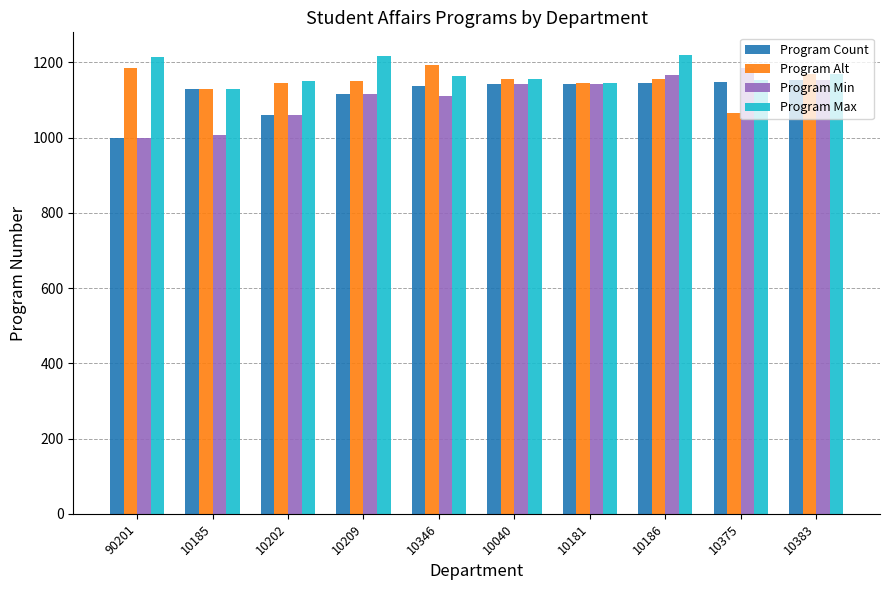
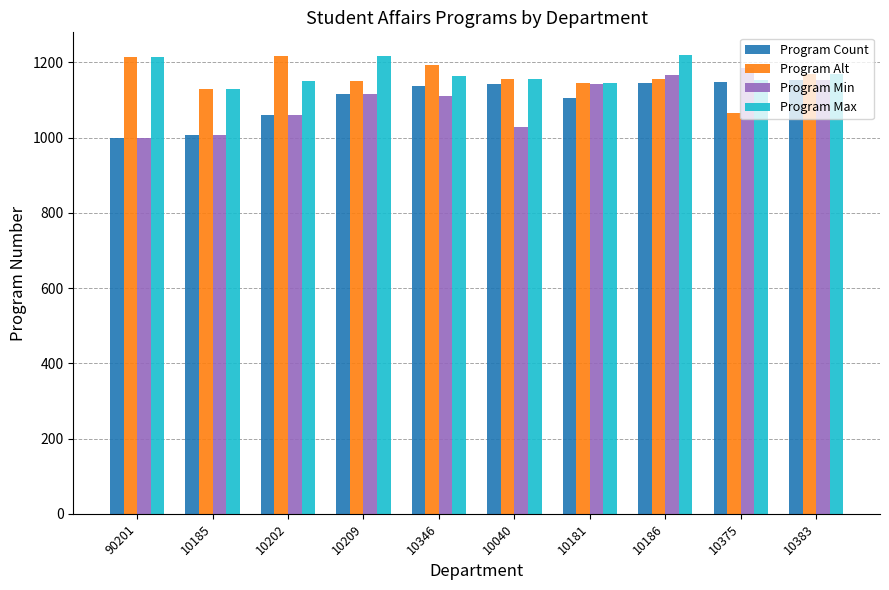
  {
    "Program Count": {
      "90201": 1000,
-     "10185": 1130,
+     "10185": 1010,
      "10202": 1060,
      "10209": 1120,
      "10346": 1140,
      "10040": 1140,
-     "10181": 1140,
+     "10181": 1110,
      "10186": 1140,
      "10375": 1150
    },
    "Program Alt": {
-     "90201": 1180,
+     "90201": 1220,
      "10185": 1130,
-     "10202": 1150,
+     "10202": 1220,
      "10209": 1150,
      "10346": 1190,
      "10040": 1160,
      "10181": 1150,
      "10186": 1160,
      "10375": 1070
    },
    "Program Min": {
      "90201": 1000,
      "10185": 1010,
      "10202": 1060,
      "10209": 1120,
      "10346": 1110,
-     "10040": 1140,
+     "10040": 1030,
      "10181": 1140,
      "10186": 1170
    },
    "Program Max": {
      "90201": 1220,
      "10185": 1130,
      "10202": 1150,
      "10209": 1220,
      "10346": 1160,
      "10040": 1160,
      "10181": 1150,
      "10186": 1220
    }
  }
